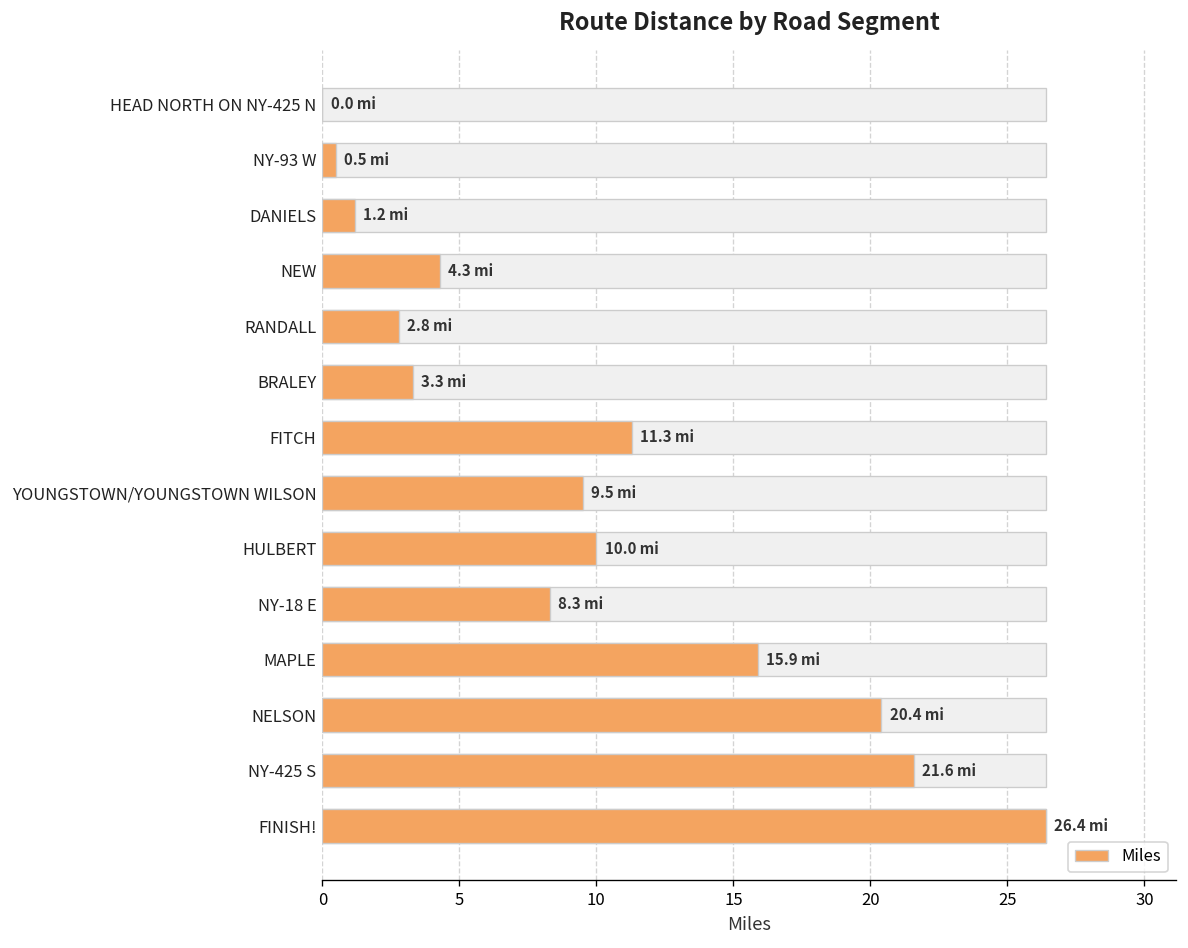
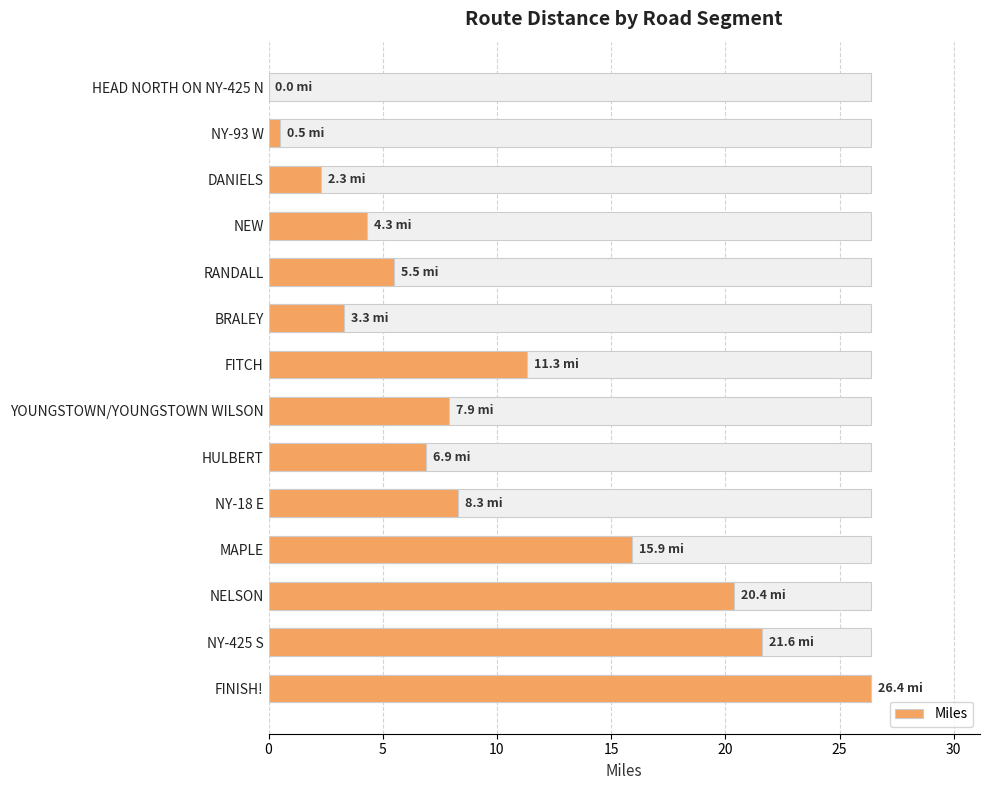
  {
    "Miles": {
      "HEAD NORTH ON NY-425 N": 0.0,
-     "DANIELS": 1.2,
-     "RANDALL": 2.8,
-     "YOUNGSTOWN/YOUNGSTOWN WILSON": 9.5,
-     "HULBERT": 10.0,
+     "DANIELS": 2.3,
+     "RANDALL": 5.5,
+     "YOUNGSTOWN/YOUNGSTOWN WILSON": 7.9,
+     "HULBERT": 6.9,
      "FINISH!": 26.4
    }
  }
